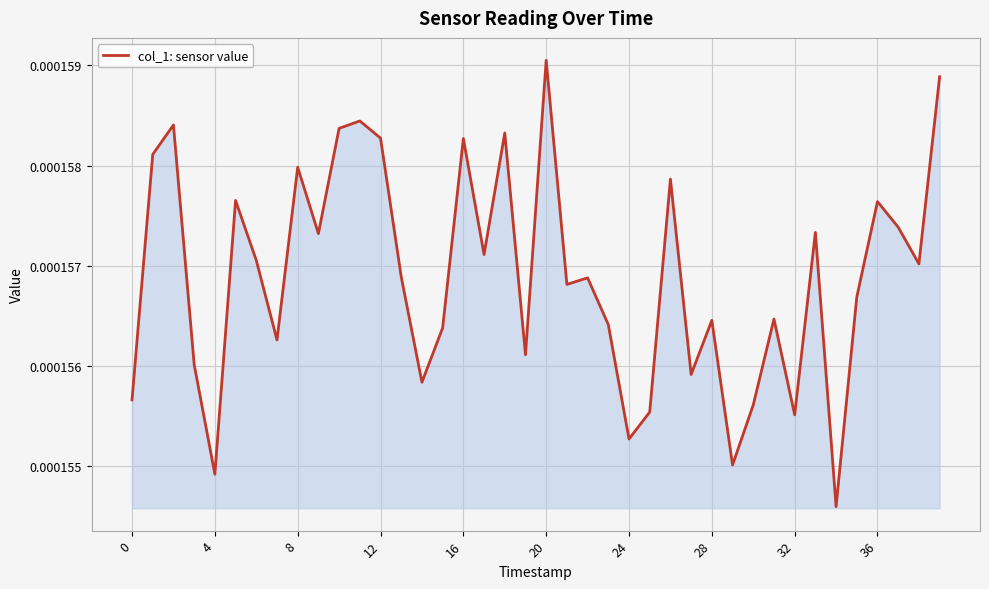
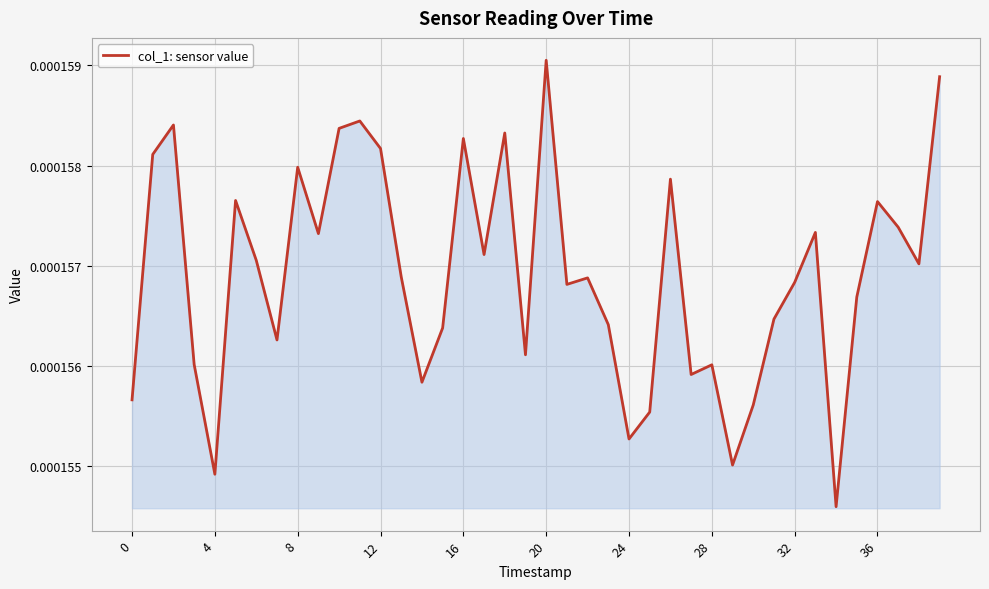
  {
    "0": 0.00015566,
    "4": 0.00015492,
    "8": 0.00015798,
-   "12": 0.00015827,
+   "12": 0.00015817,
    "16": 0.00015827,
    "20": 0.00015905,
    "24": 0.00015527,
-   "28": 0.00015645,
-   "32": 0.00015551,
+   "28": 0.00015601,
+   "32": 0.00015683,
    "36": 0.00015764
  }
